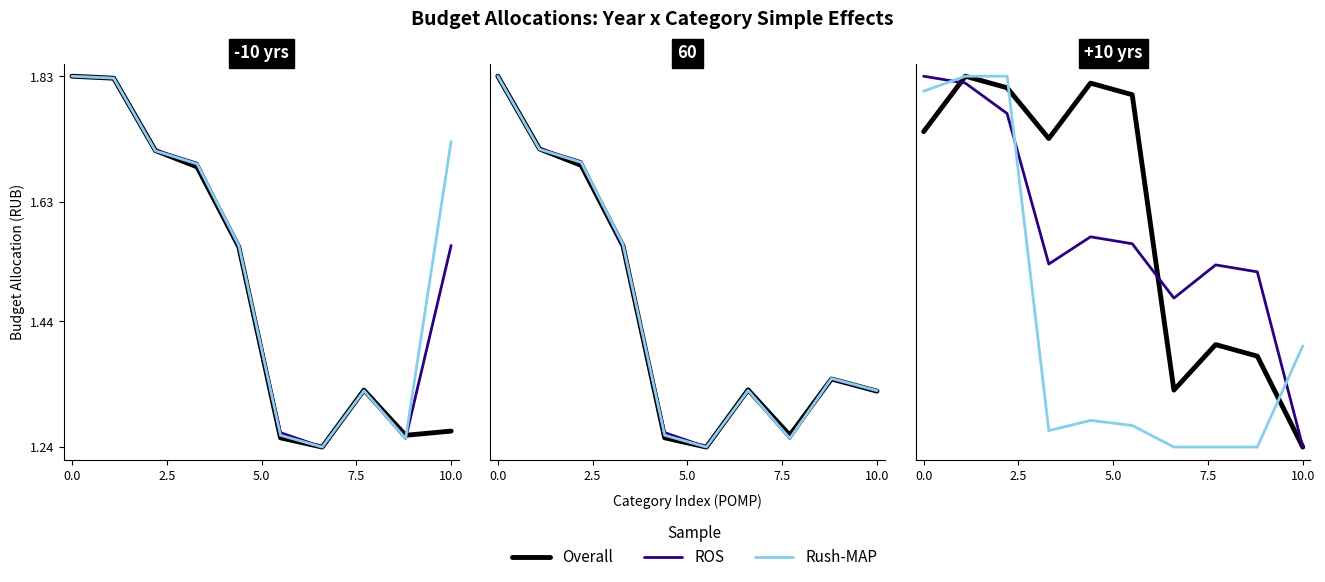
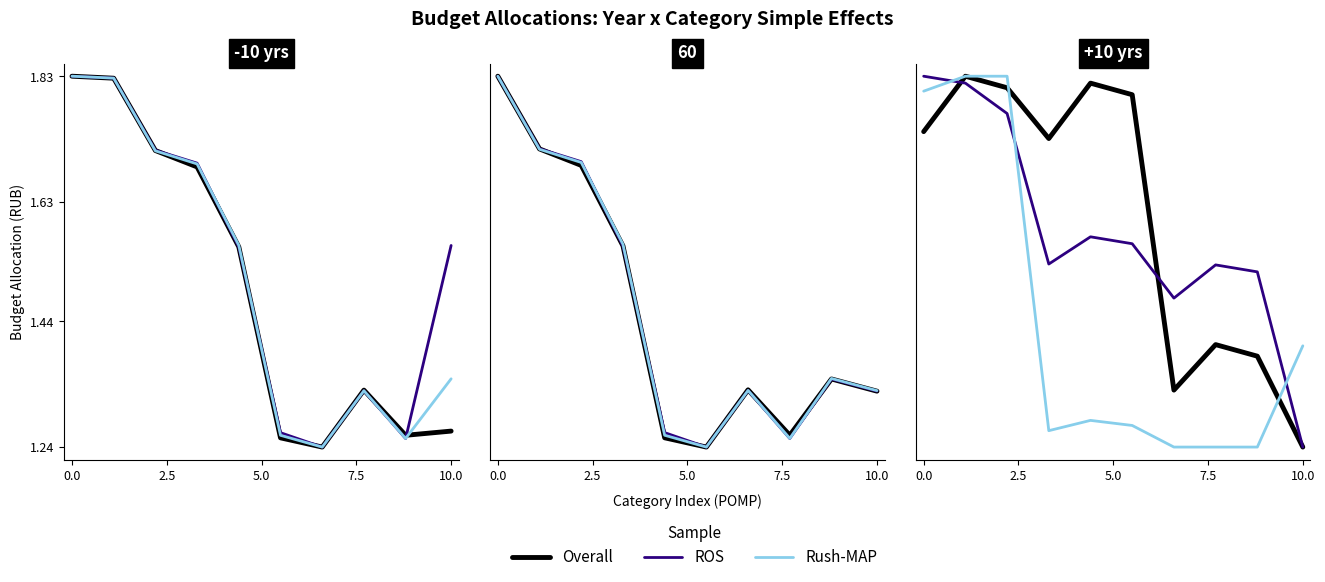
  {
    "-10 yrs": {
      "Overall": {
        "10.0": 1.27
      },
      "ROS": {
        "10.0": 1.56
      },
      "Rush-MAP": {
-       "10.0": 1.73
+       "10.0": 1.35
      }
    }
  }
